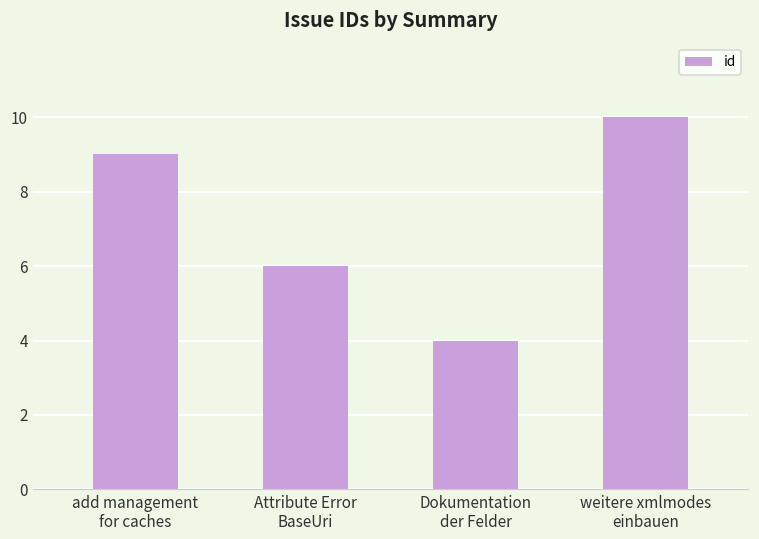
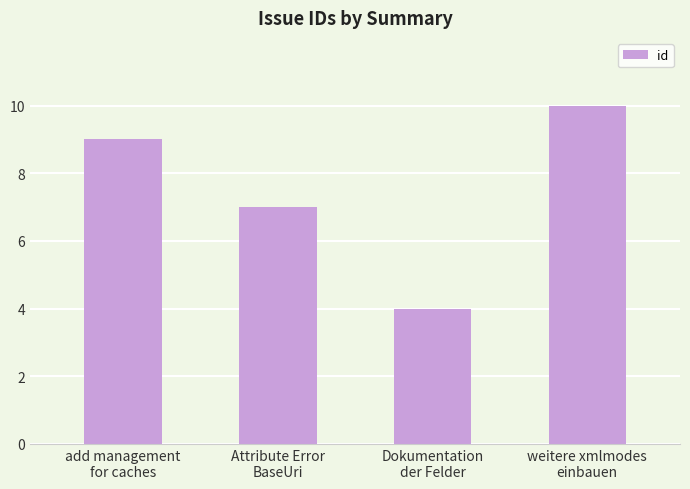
  {
    "add management for caches": 9,
-   "Attribute Error BaseUri": 6,
+   "Attribute Error BaseUri": 7,
    "Dokumentation der Felder": 4,
    "weitere xmlmodes einbauen": 10
  }
